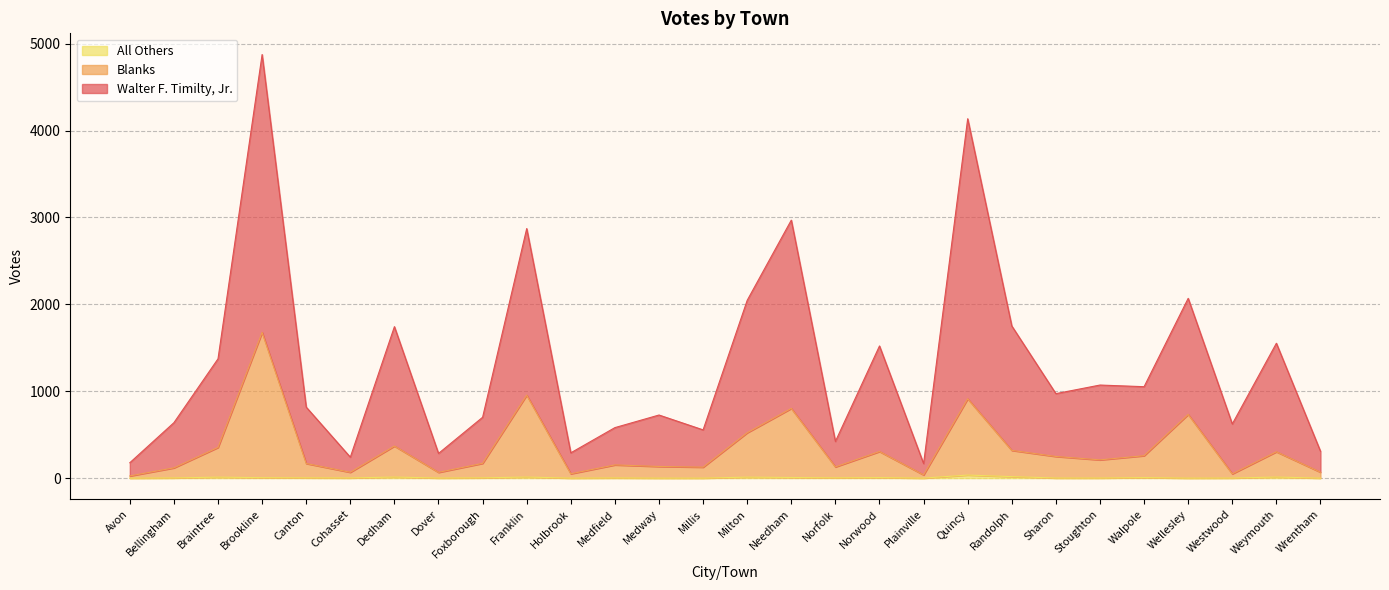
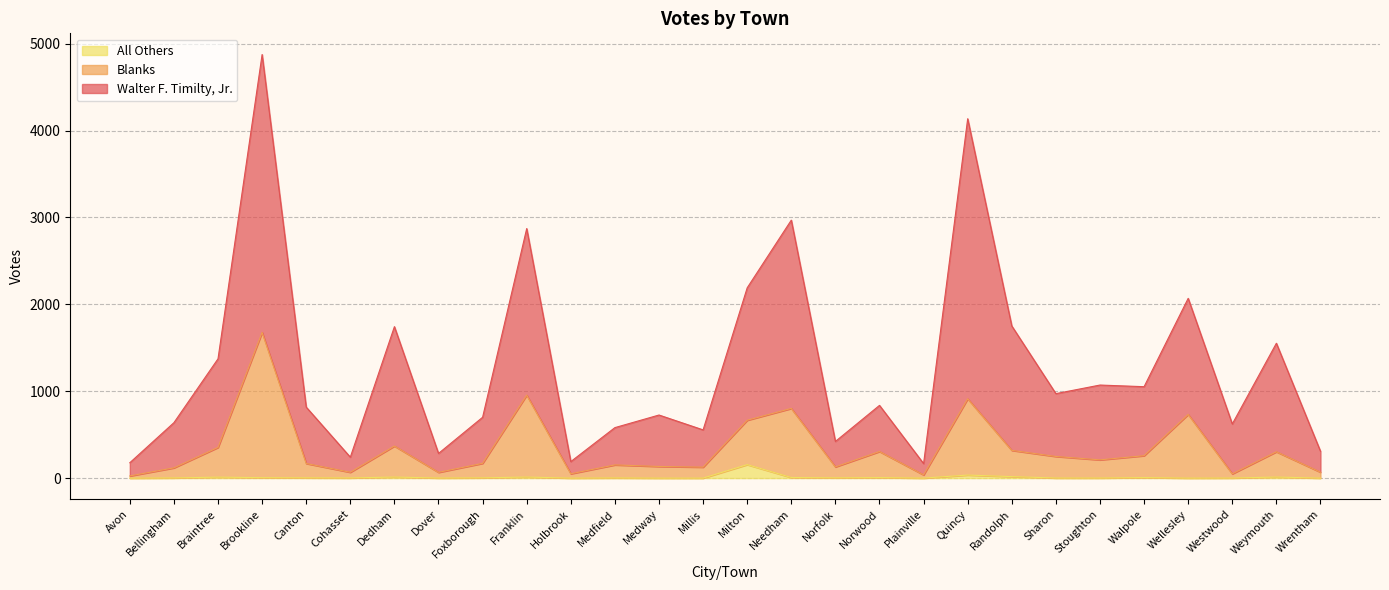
  {
    "All Others": {
      "Bellingham": 0,
      "Braintree": 0,
      "Brookline": 0,
      "Canton": 0,
      "Cohasset": 0,
      "Dedham": 0,
      "Dover": 0,
      "Foxborough": 0,
      "Franklin": 0,
      "Holbrook": 0,
      "Medfield": 0,
      "Medway": 0,
      "Millis": 0,
-     "Milton": 0,
+     "Milton": 200,
      "Needham": 0,
      "Norfolk": 0,
      "Norwood": 0,
      "Plainville": 0,
      "Quincy": 0,
      "Randolph": 0,
      "Sharon": 0,
      "Stoughton": 0,
      "Walpole": 0,
      "Wellesley": 0,
      "Westwood": 0,
      "Weymouth": 0,
      "Wrentham": 0
    },
    "Blanks": {
      "Bellingham": 100,
      "Braintree": 300,
      "Brookline": 1700,
      "Canton": 200,
      "Cohasset": 100,
      "Dedham": 400,
      "Dover": 100,
      "Foxborough": 200,
      "Franklin": 900,
      "Holbrook": 100,
      "Medfield": 200,
      "Medway": 100,
      "Millis": 100,
      "Milton": 500,
      "Needham": 800,
      "Norfolk": 100,
      "Norwood": 300,
      "Plainville": 0,
      "Quincy": 900,
      "Randolph": 300,
      "Sharon": 200,
      "Stoughton": 200,
      "Walpole": 300,
      "Wellesley": 700,
      "Westwood": 0,
      "Weymouth": 300,
      "Wrentham": 100
    },
    "Walter F. Timilty, Jr.": {
      "Avon": 200,
      "Bellingham": 500,
      "Braintree": 1000,
      "Brookline": 3200,
      "Canton": 600,
      "Cohasset": 200,
      "Dedham": 1400,
      "Dover": 200,
      "Foxborough": 500,
      "Franklin": 1900,
-     "Holbrook": 200,
+     "Holbrook": 100,
      "Medfield": 400,
      "Medway": 600,
      "Millis": 400,
      "Milton": 1500,
      "Needham": 2200,
      "Norfolk": 300,
-     "Norwood": 1200,
+     "Norwood": 500,
      "Plainville": 100,
      "Quincy": 3200,
      "Randolph": 1400,
      "Sharon": 700,
      "Stoughton": 900,
      "Walpole": 800,
      "Wellesley": 1300,
      "Westwood": 600,
      "Weymouth": 1200,
      "Wrentham": 200
    }
  }
